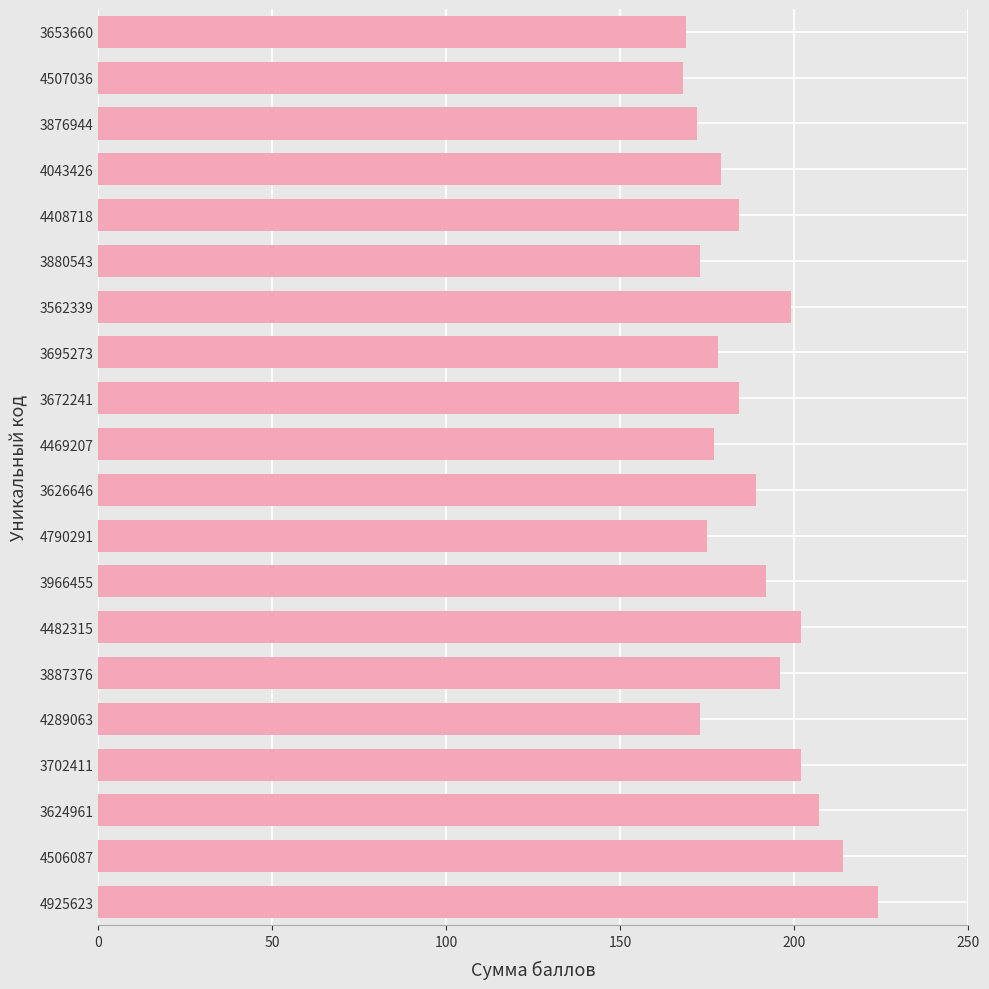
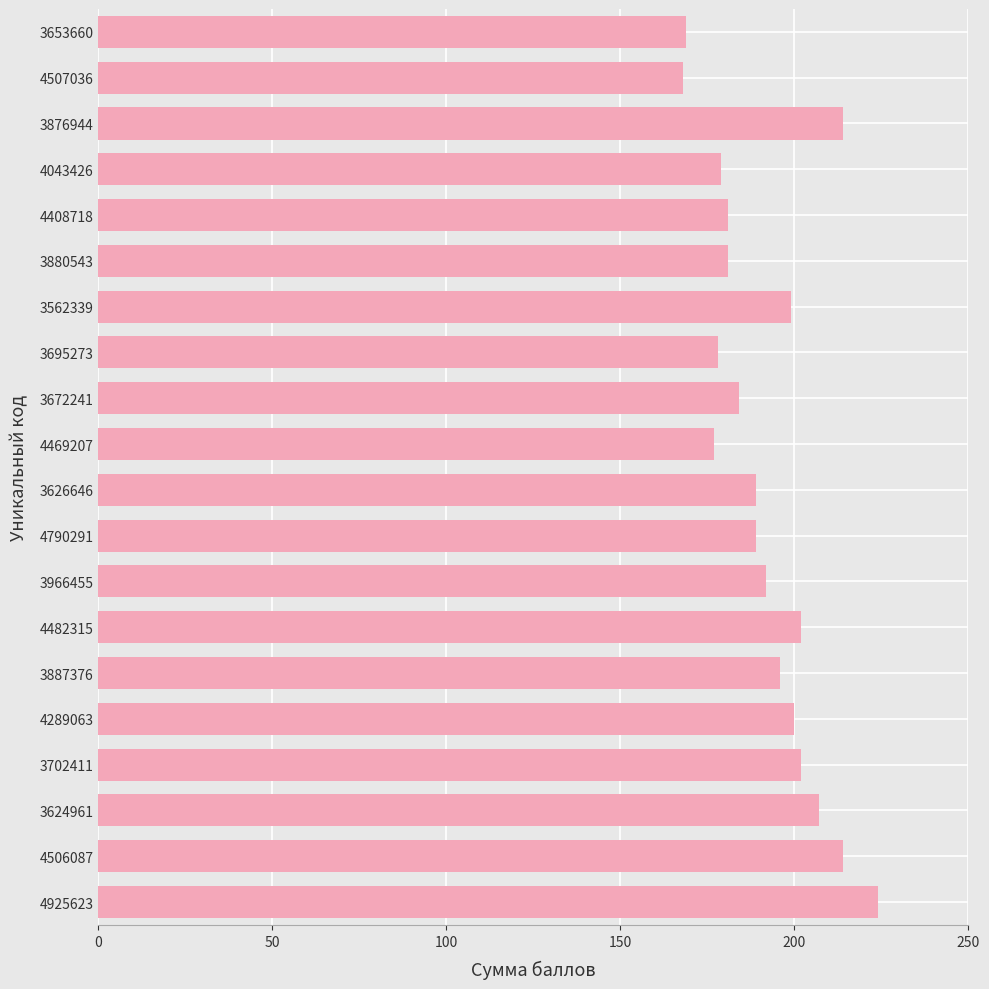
  {
    "3653660": 169,
    "4507036": 168,
-   "3876944": 172,
+   "3876944": 214,
    "4043426": 179,
-   "4408718": 184,
-   "3880543": 173,
+   "4408718": 181,
+   "3880543": 181,
    "3562339": 199,
    "3695273": 178,
    "3672241": 184,
    "4469207": 177,
    "3626646": 189,
-   "4790291": 175,
+   "4790291": 189,
    "3966455": 192,
    "4482315": 202,
    "3887376": 196,
-   "4289063": 173,
+   "4289063": 200,
    "3702411": 202,
    "3624961": 207,
    "4506087": 214,
    "4925623": 224
  }
